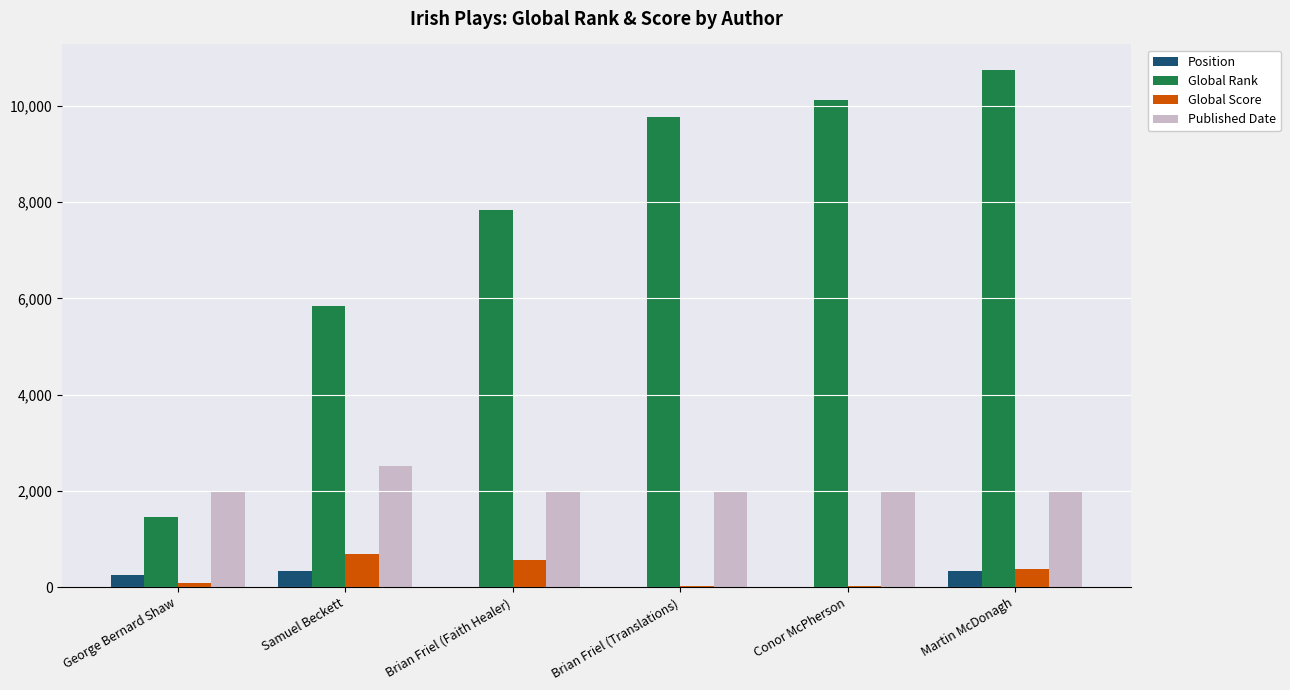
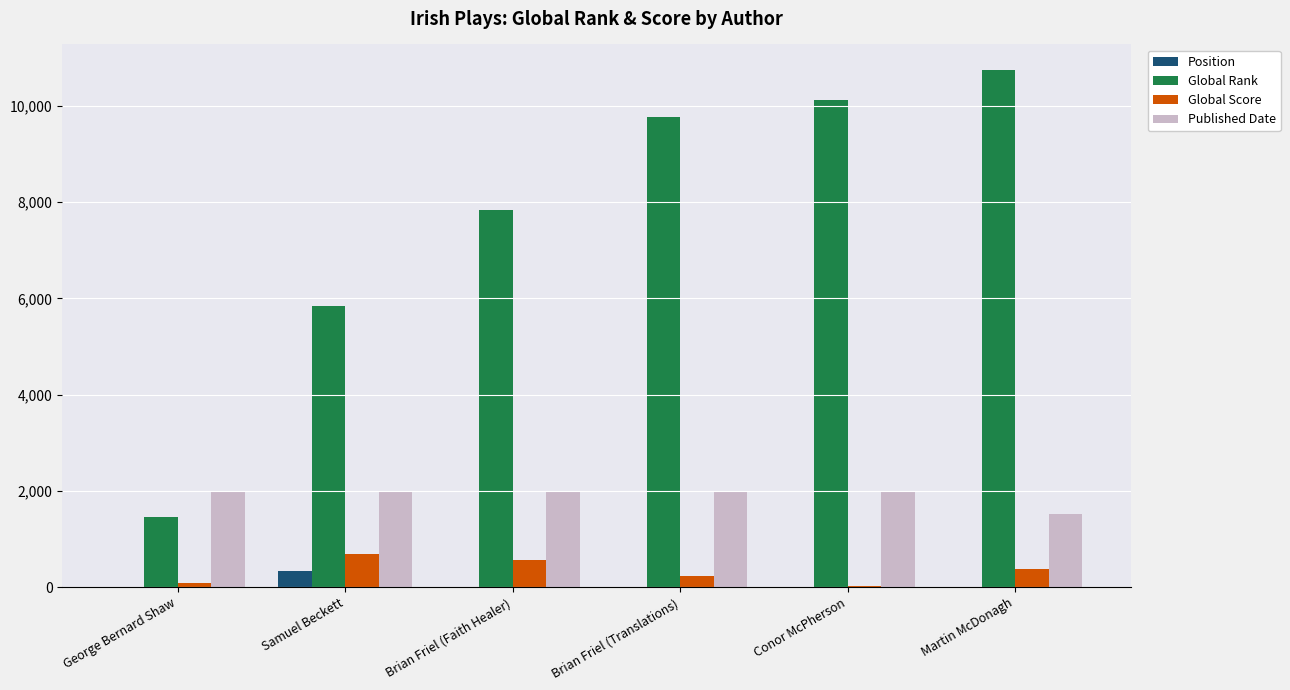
  {
    "Position": {
-     "George Bernard Shaw": "300",
+     "George Bernard Shaw": "0",
      "Samuel Beckett": "300",
-     "Martin McDonagh": "300"
+     "Martin McDonagh": "0"
    },
    "Global Rank": {
      "George Bernard Shaw": "1,500",
      "Samuel Beckett": "5,800",
      "Brian Friel (Faith Healer)": "7,800",
      "Brian Friel (Translations)": "9,800",
      "Conor McPherson": "10,100",
      "Martin McDonagh": "10,700"
    },
    "Global Score": {
      "George Bernard Shaw": "100",
      "Samuel Beckett": "700",
      "Brian Friel (Faith Healer)": "600",
-     "Brian Friel (Translations)": "0",
+     "Brian Friel (Translations)": "200",
      "Martin McDonagh": "400"
    },
    "Published Date": {
      "George Bernard Shaw": "2,000",
-     "Samuel Beckett": "2,500",
+     "Samuel Beckett": "2,000",
      "Brian Friel (Faith Healer)": "2,000",
      "Brian Friel (Translations)": "2,000",
      "Conor McPherson": "2,000",
-     "Martin McDonagh": "2,000"
+     "Martin McDonagh": "1,500"
    }
  }
